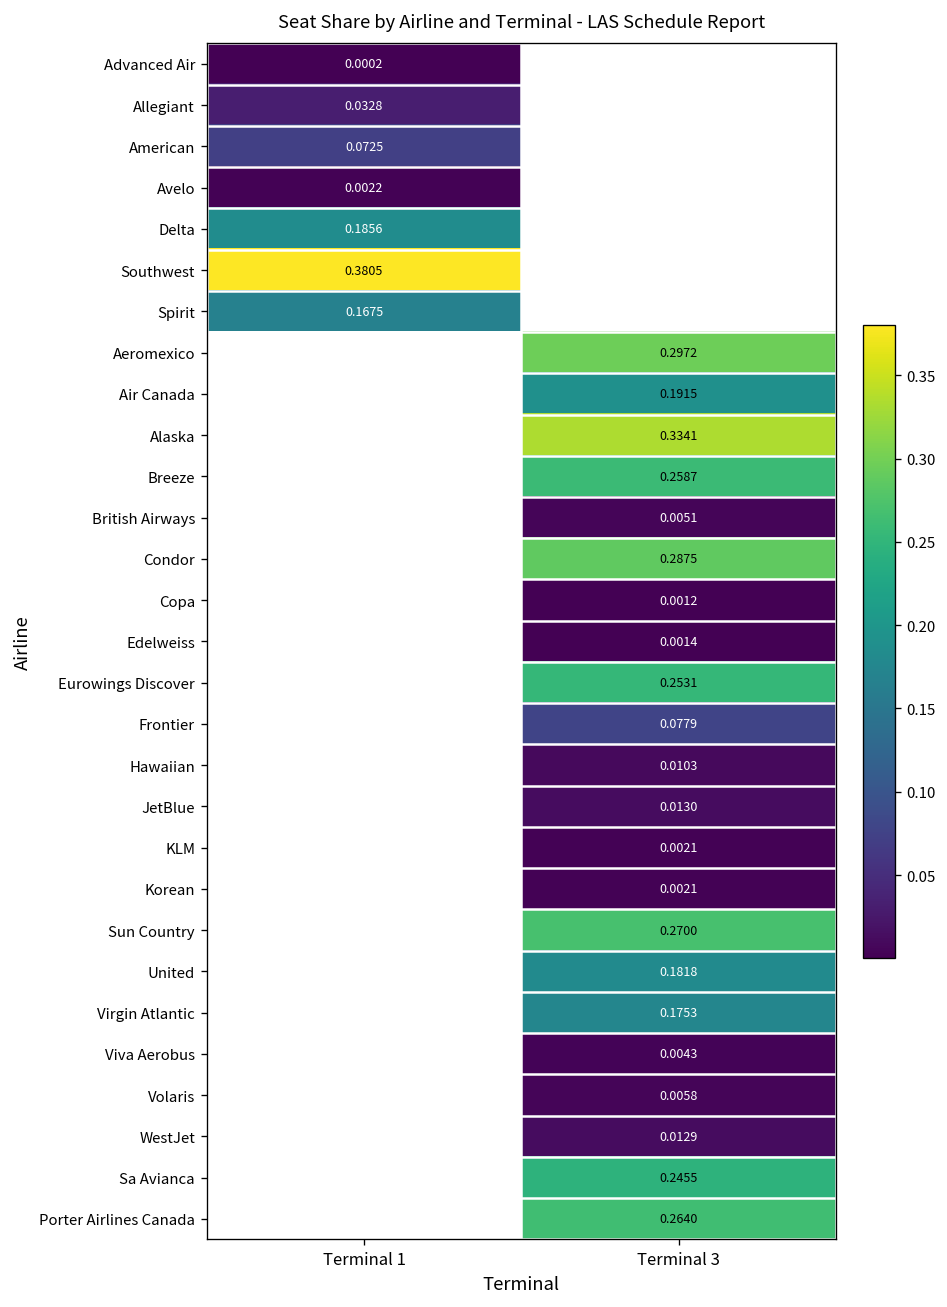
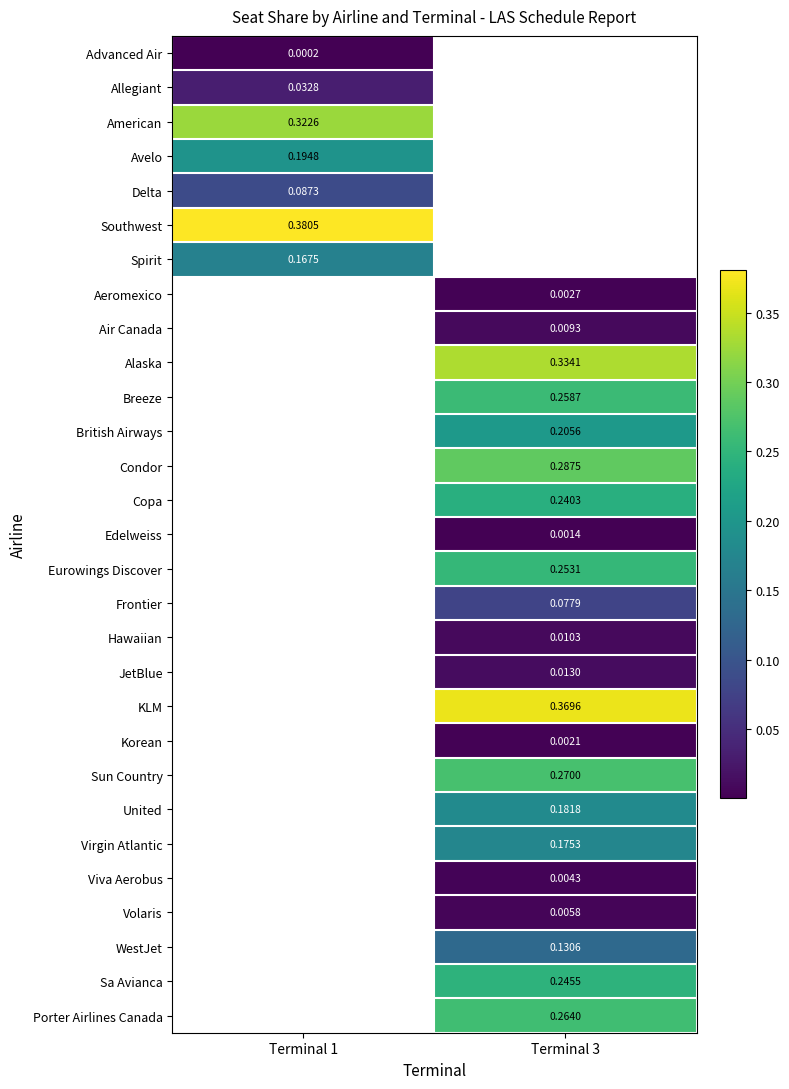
  {
    "Advanced Air": {
      "Terminal 1": 0.0002
    },
    "Allegiant": {
      "Terminal 1": 0.0328
    },
    "American": {
-     "Terminal 1": 0.0725
+     "Terminal 1": 0.3226
    },
    "Avelo": {
-     "Terminal 1": 0.0022
+     "Terminal 1": 0.1948
    },
    "Delta": {
-     "Terminal 1": 0.1856
+     "Terminal 1": 0.0873
    },
    "Southwest": {
      "Terminal 1": 0.3805
    },
    "Spirit": {
      "Terminal 1": 0.1675
    },
    "Aeromexico": {
-     "Terminal 3": 0.2972
+     "Terminal 3": 0.0027
    },
    "Air Canada": {
-     "Terminal 3": 0.1915
+     "Terminal 3": 0.0093
    },
    "Alaska": {
      "Terminal 3": 0.3341
    },
    "Breeze": {
      "Terminal 3": 0.2587
    },
    "British Airways": {
-     "Terminal 3": 0.0051
+     "Terminal 3": 0.2056
    },
    "Condor": {
      "Terminal 3": 0.2875
    },
    "Copa": {
-     "Terminal 3": 0.0012
+     "Terminal 3": 0.2403
    },
    "Edelweiss": {
      "Terminal 3": 0.0014
    },
    "Eurowings Discover": {
      "Terminal 3": 0.2531
    },
    "Frontier": {
      "Terminal 3": 0.0779
    },
    "Hawaiian": {
      "Terminal 3": 0.0103
    },
    "JetBlue": {
      "Terminal 3": 0.0130
    },
    "KLM": {
-     "Terminal 3": 0.0021
+     "Terminal 3": 0.3696
    },
    "Korean": {
      "Terminal 3": 0.0021
    },
    "Sun Country": {
      "Terminal 3": 0.2700
    },
    "United": {
      "Terminal 3": 0.1818
    },
    "Virgin Atlantic": {
      "Terminal 3": 0.1753
    },
    "Viva Aerobus": {
      "Terminal 3": 0.0043
    },
    "Volaris": {
      "Terminal 3": 0.0058
    },
    "WestJet": {
-     "Terminal 3": 0.0129
+     "Terminal 3": 0.1306
    },
    "Sa Avianca": {
      "Terminal 3": 0.2455
    },
    "Porter Airlines Canada": {
      "Terminal 3": 0.2640
    }
  }
